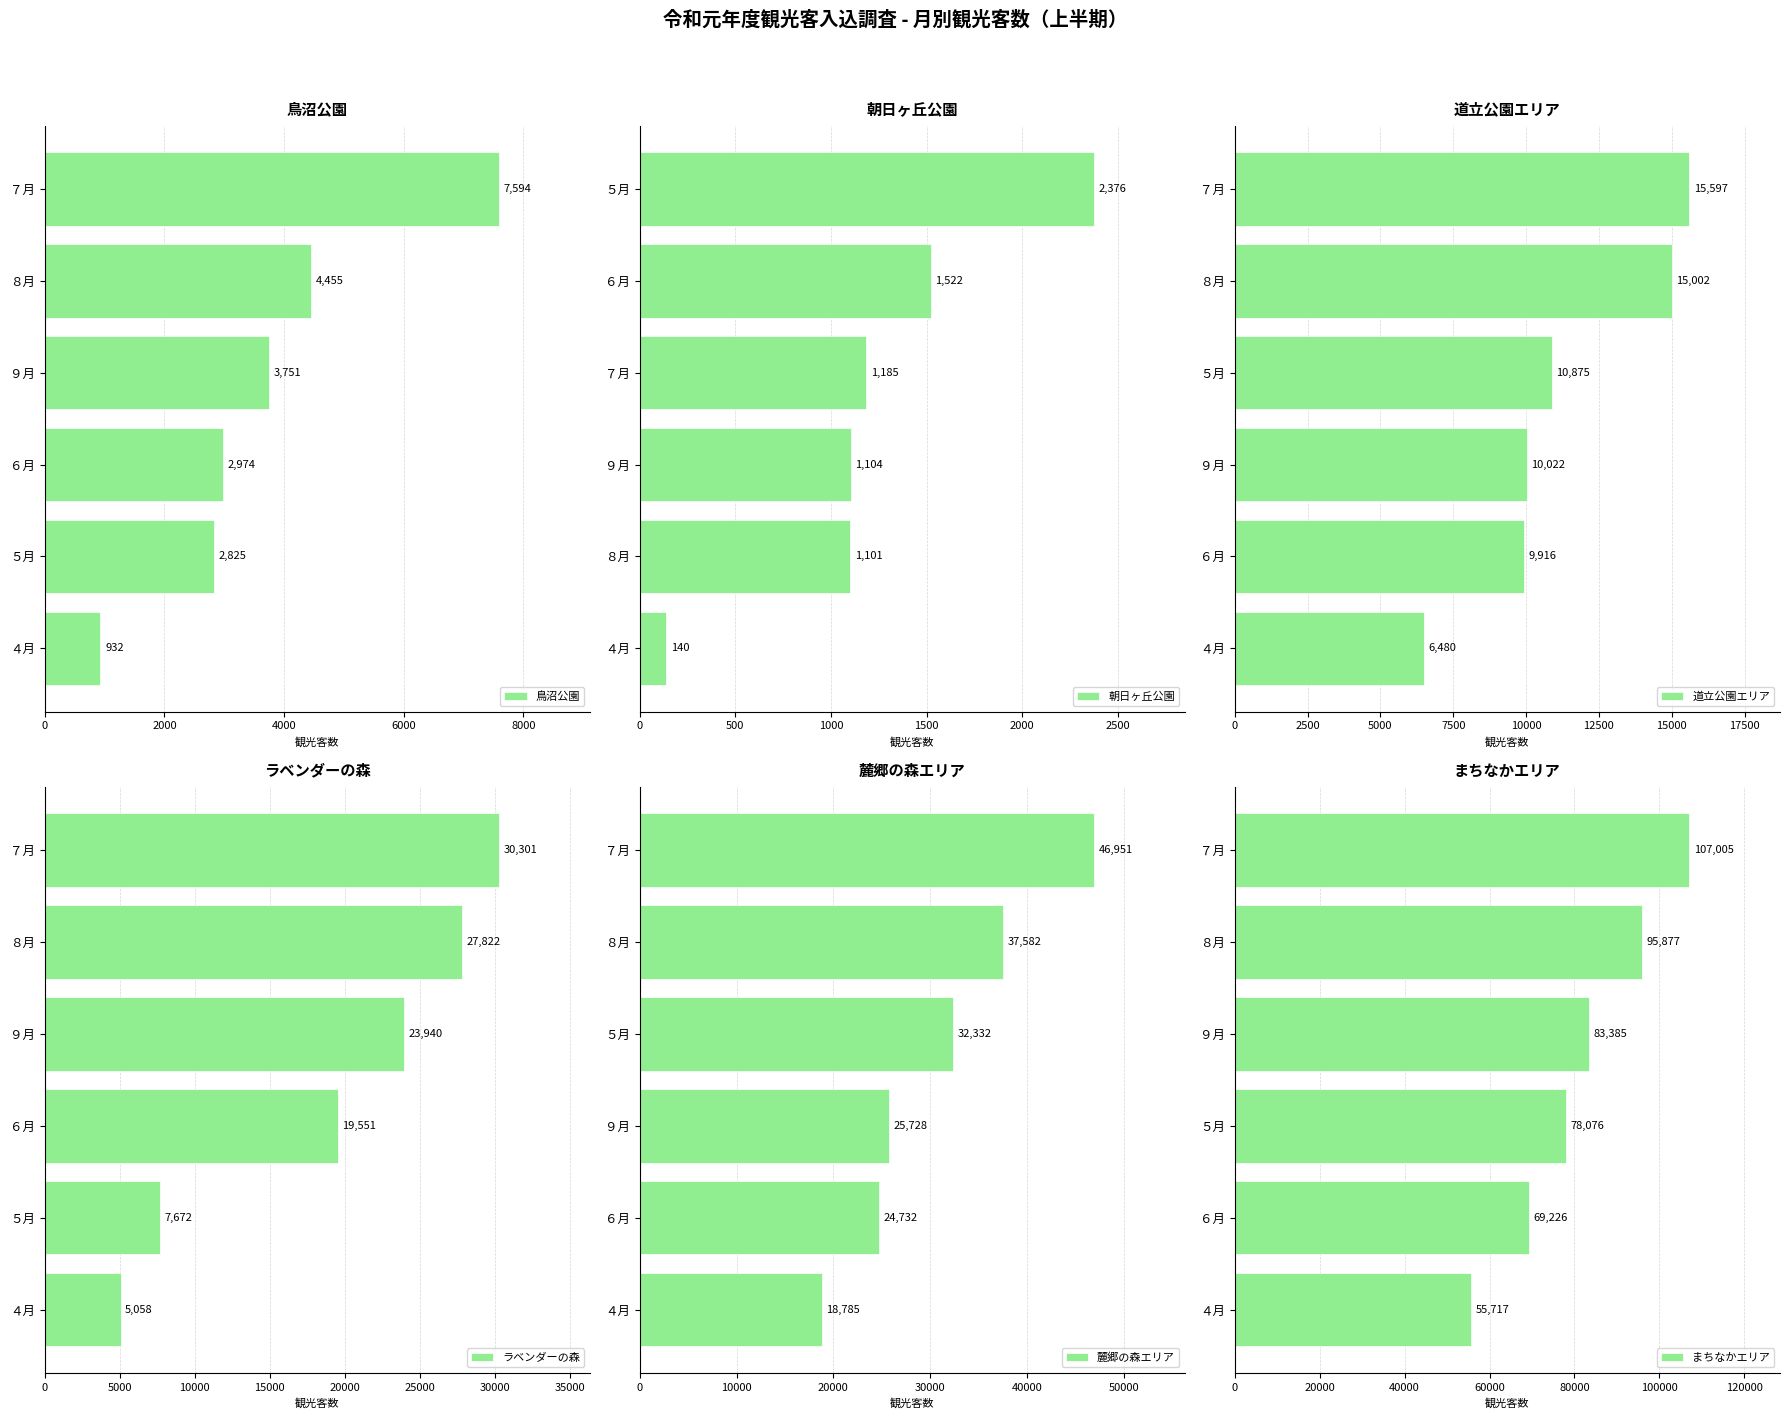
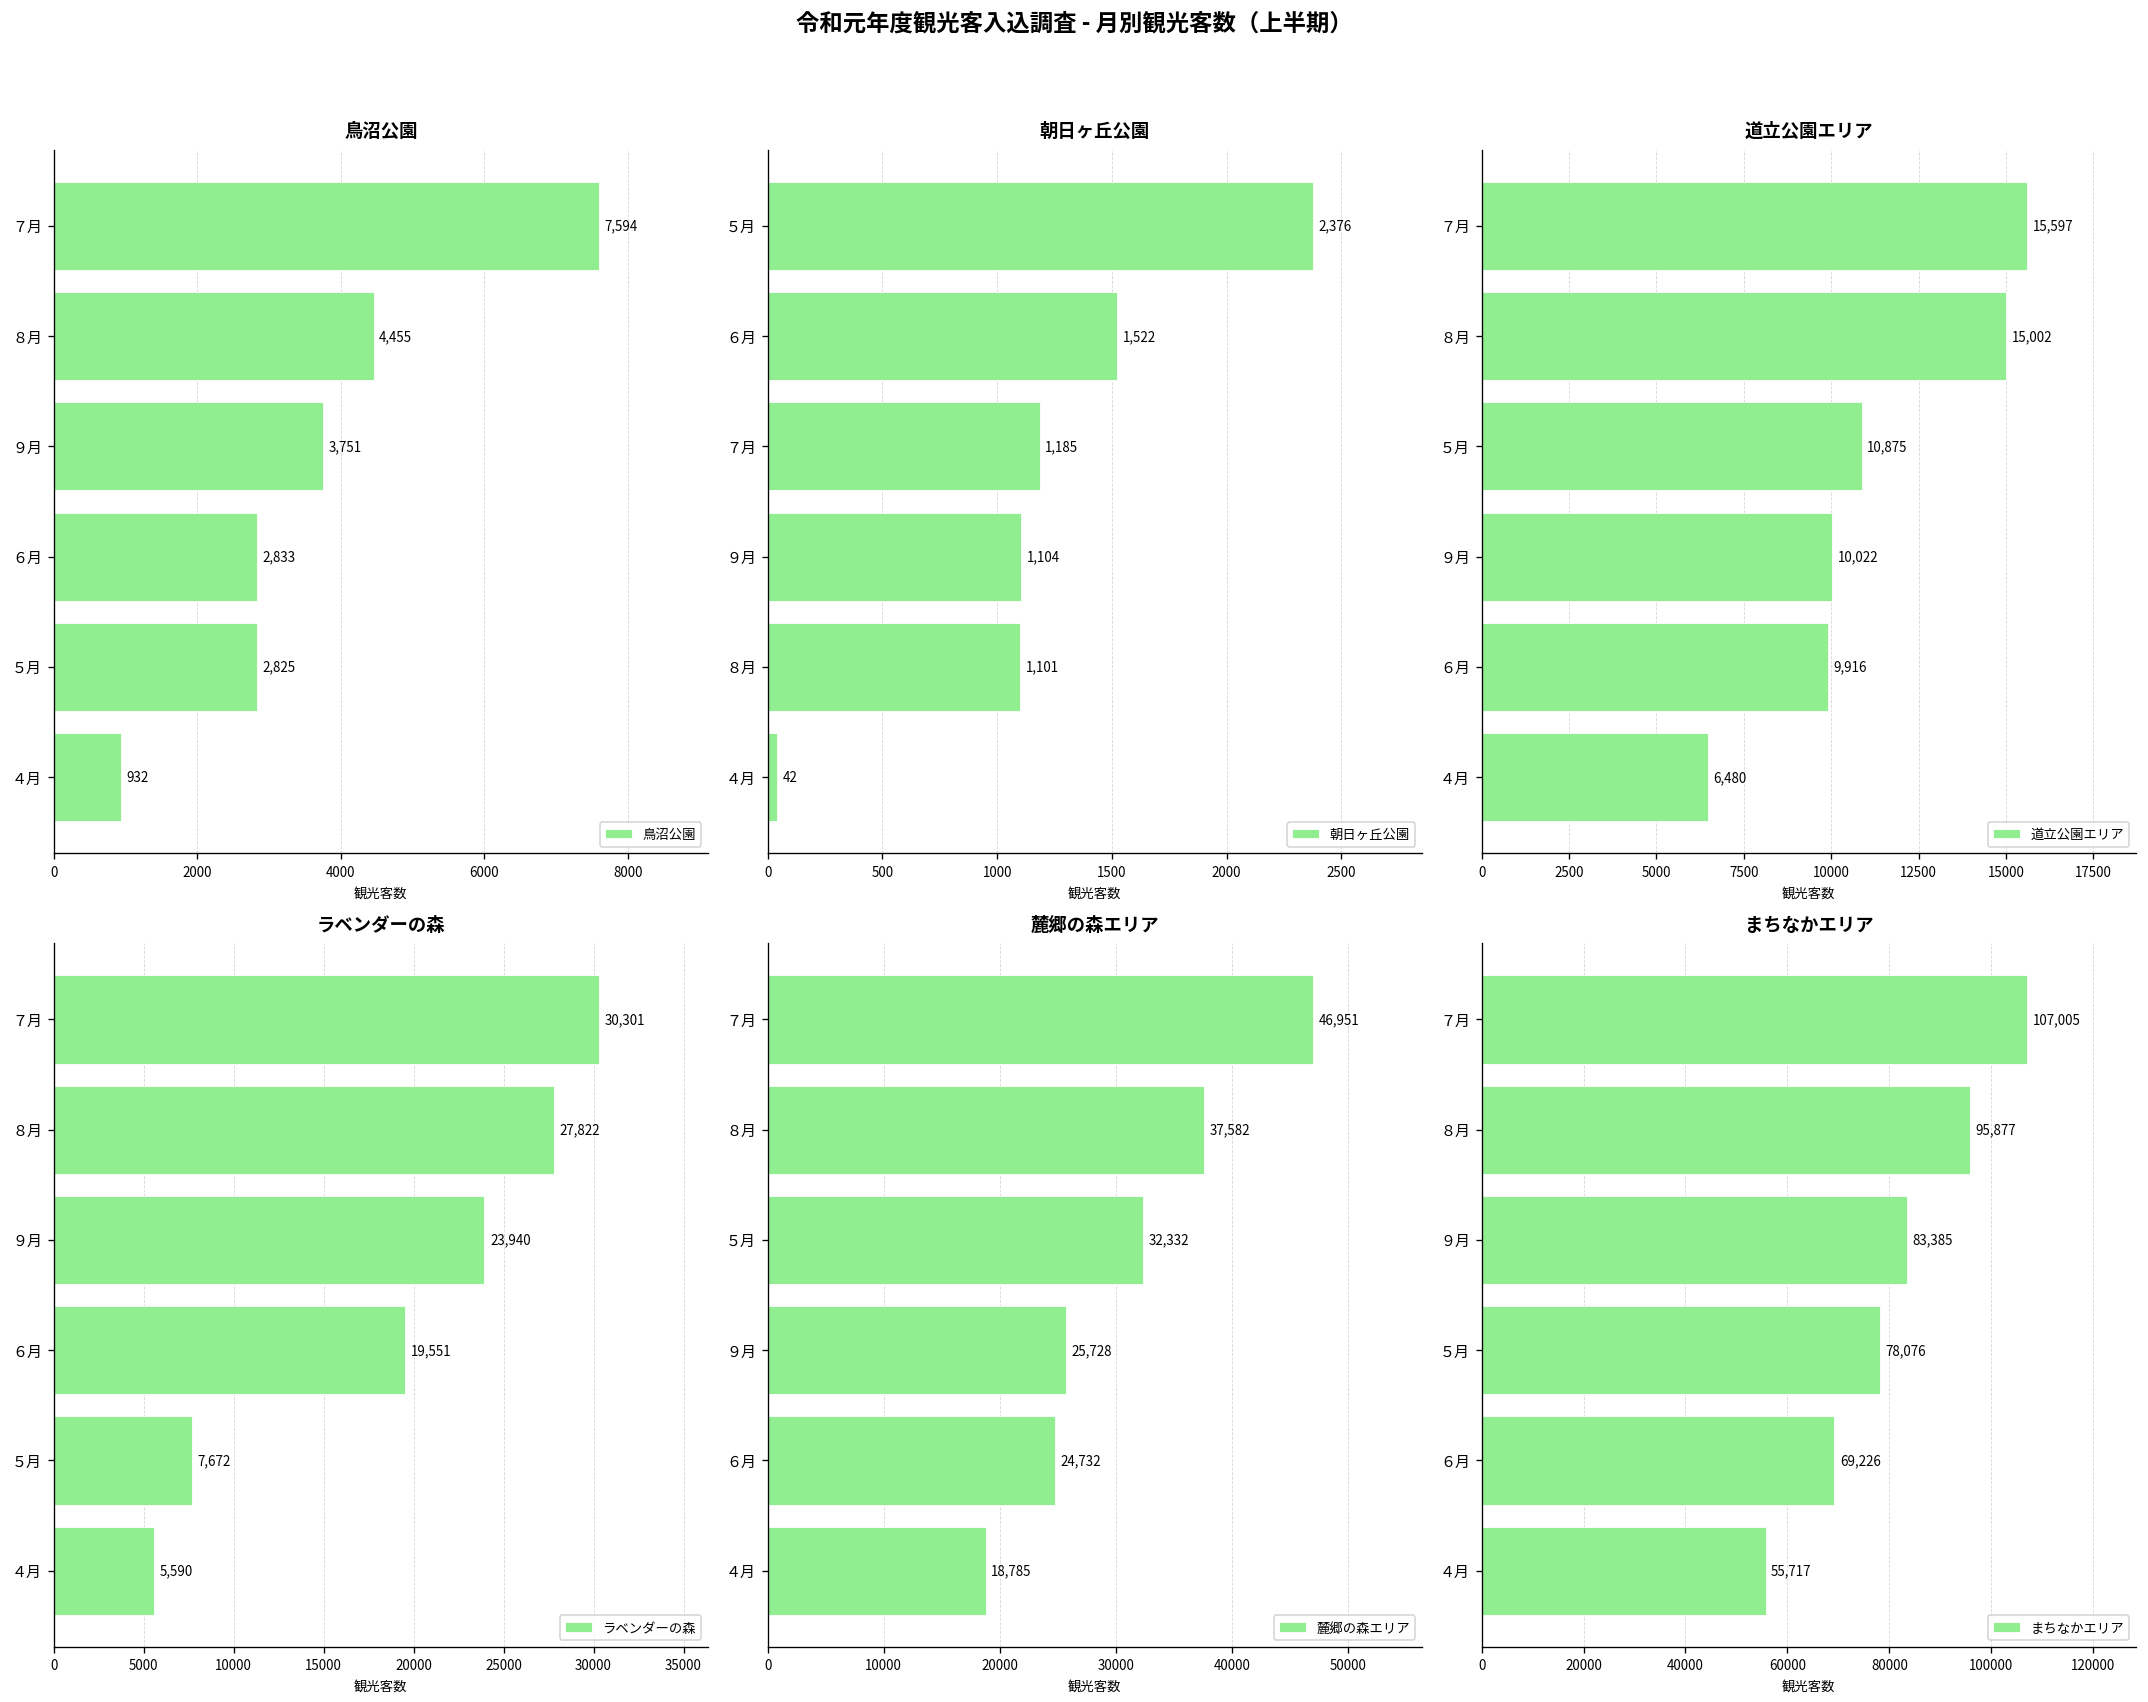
  {
    "鳥沼公園": {
      "７月": "7,594",
      "８月": "4,455",
      "９月": "3,751",
-     "６月": "2,974",
+     "６月": "2,833",
      "５月": "2,825",
      "４月": "932"
    },
    "朝日ヶ丘公園": {
      "５月": "2,376",
      "６月": "1,522",
      "７月": "1,185",
      "９月": "1,104",
      "８月": "1,101",
-     "４月": "140"
+     "４月": "42"
    },
    "道立公園エリア": {
      "７月": "15,597",
      "８月": "15,002",
      "５月": "10,875",
      "９月": "10,022",
      "６月": "9,916",
      "４月": "6,480"
    },
    "ラベンダーの森": {
      "７月": "30,301",
      "８月": "27,822",
      "９月": "23,940",
      "６月": "19,551",
      "５月": "7,672",
-     "４月": "5,058"
+     "４月": "5,590"
    },
    "麓郷の森エリア": {
      "７月": "46,951",
      "８月": "37,582",
      "５月": "32,332",
      "９月": "25,728",
      "６月": "24,732",
      "４月": "18,785"
    },
    "まちなかエリア": {
      "７月": "107,005",
      "８月": "95,877",
      "９月": "83,385",
      "５月": "78,076",
      "６月": "69,226",
      "４月": "55,717"
    }
  }
